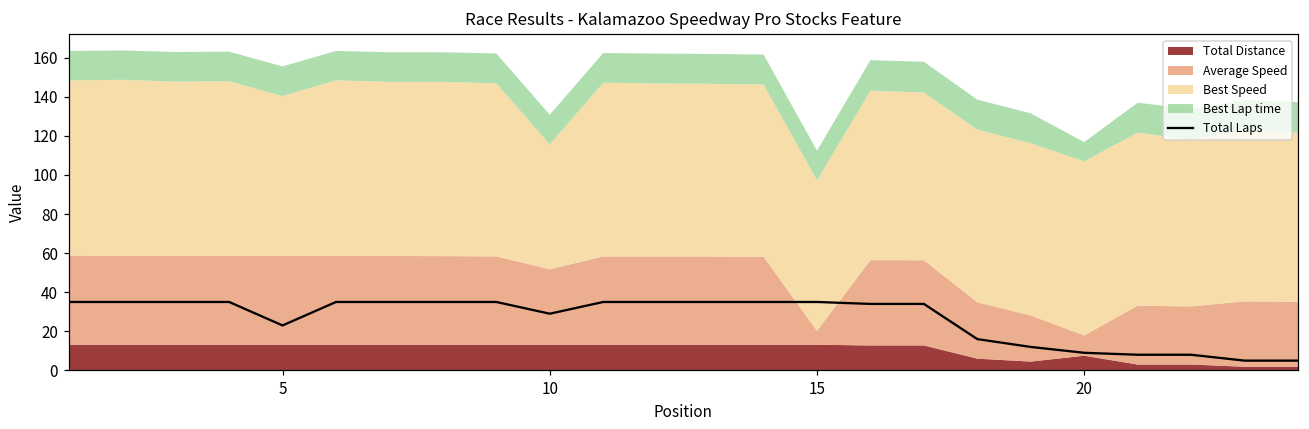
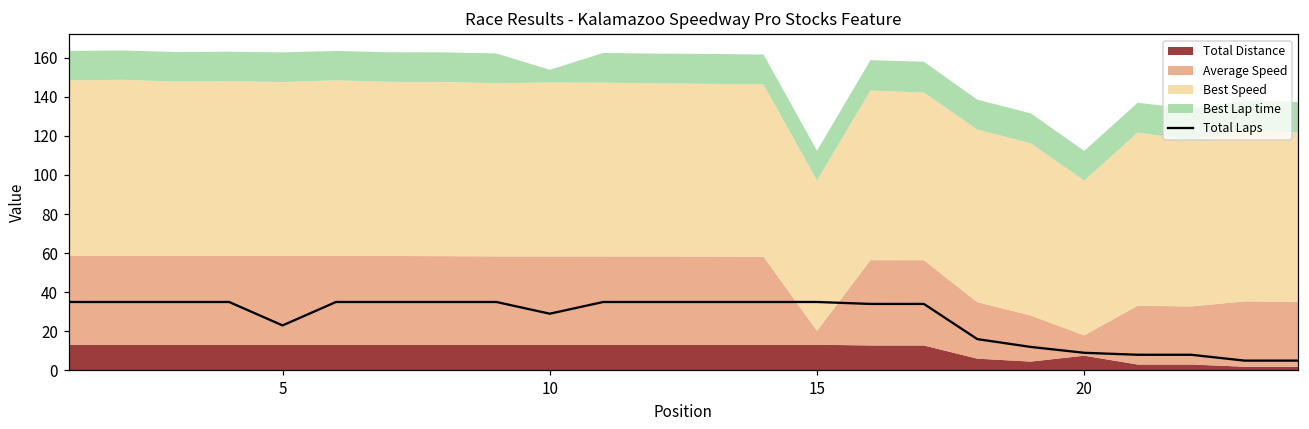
  {
    "Total Laps": {
      "5": 23,
      "10": 29,
      "15": 35,
      "20": 9
    },
    "Total Distance": {
      "5": 13,
      "10": 13,
      "15": 13,
      "20": 8
    },
    "Average Speed": {
      "5": 45,
-     "10": 39,
+     "10": 45,
      "15": 7,
      "20": 10
    },
    "Best Speed": {
-     "5": 82,
-     "10": 64,
+     "5": 89,
+     "10": 89,
      "15": 77,
-     "20": 89
+     "20": 79
    },
    "Best Lap time": {
      "5": 15,
-     "10": 15,
+     "10": 7,
      "15": 15,
-     "20": 10
+     "20": 15
    }
  }
